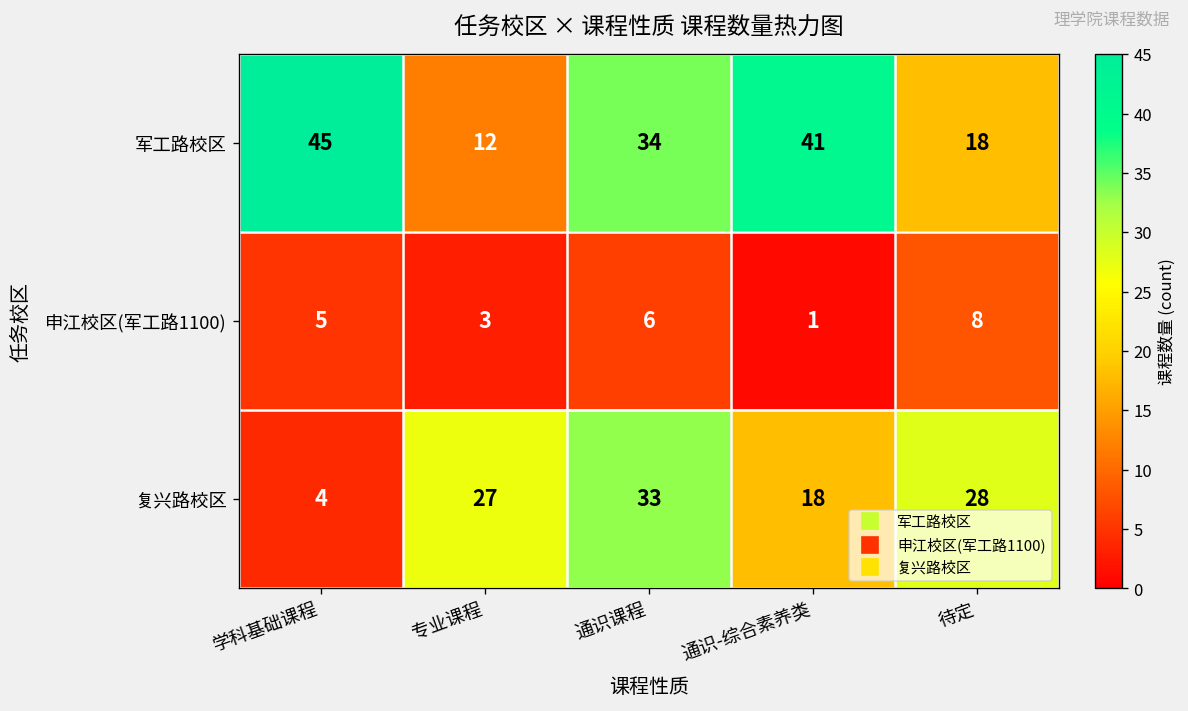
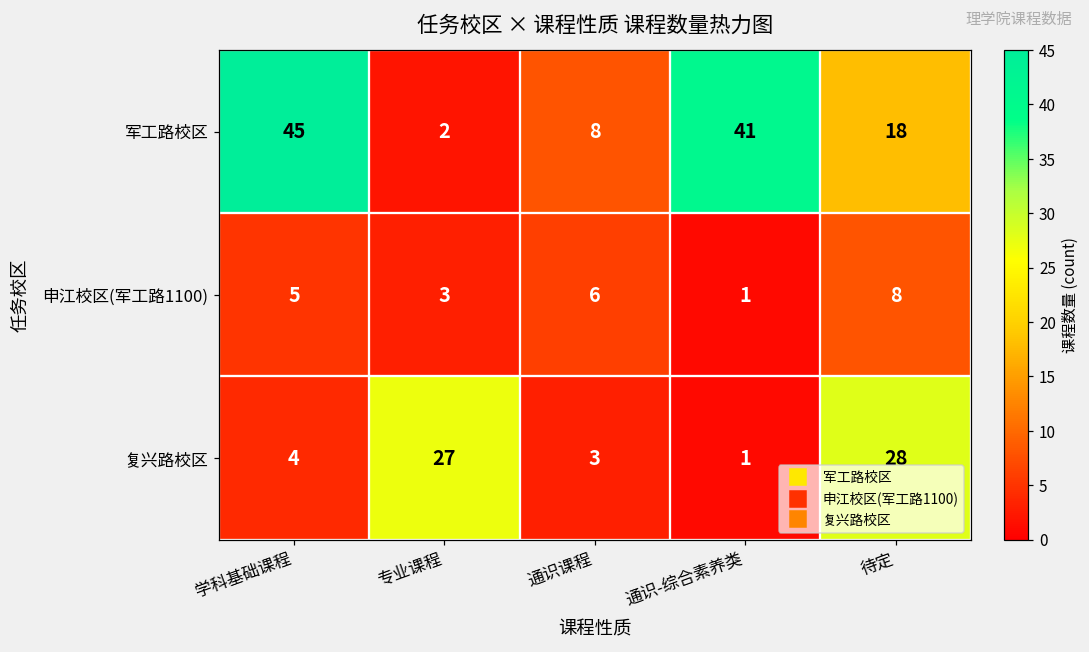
  {
    "军工路校区": {
      "学科基础课程": 45,
-     "专业课程": 12,
-     "通识课程": 34,
+     "专业课程": 2,
+     "通识课程": 8,
      "通识-综合素养类": 41,
      "待定": 18
    },
    "申江校区(军工路1100)": {
      "学科基础课程": 5,
      "专业课程": 3,
      "通识课程": 6,
      "通识-综合素养类": 1,
      "待定": 8
    },
    "复兴路校区": {
      "学科基础课程": 4,
      "专业课程": 27,
-     "通识课程": 33,
-     "通识-综合素养类": 18
+     "通识课程": 3,
+     "通识-综合素养类": 1
    }
  }
